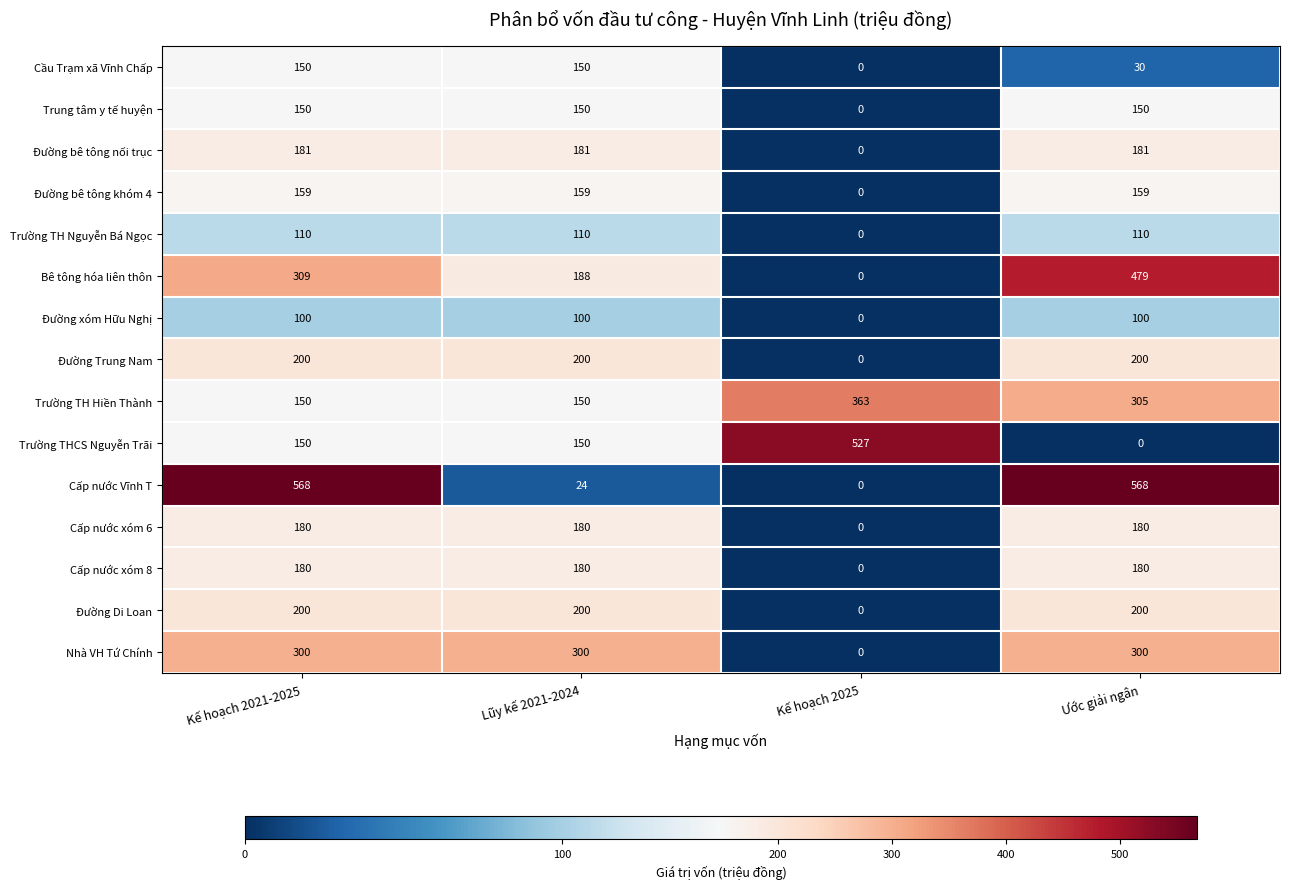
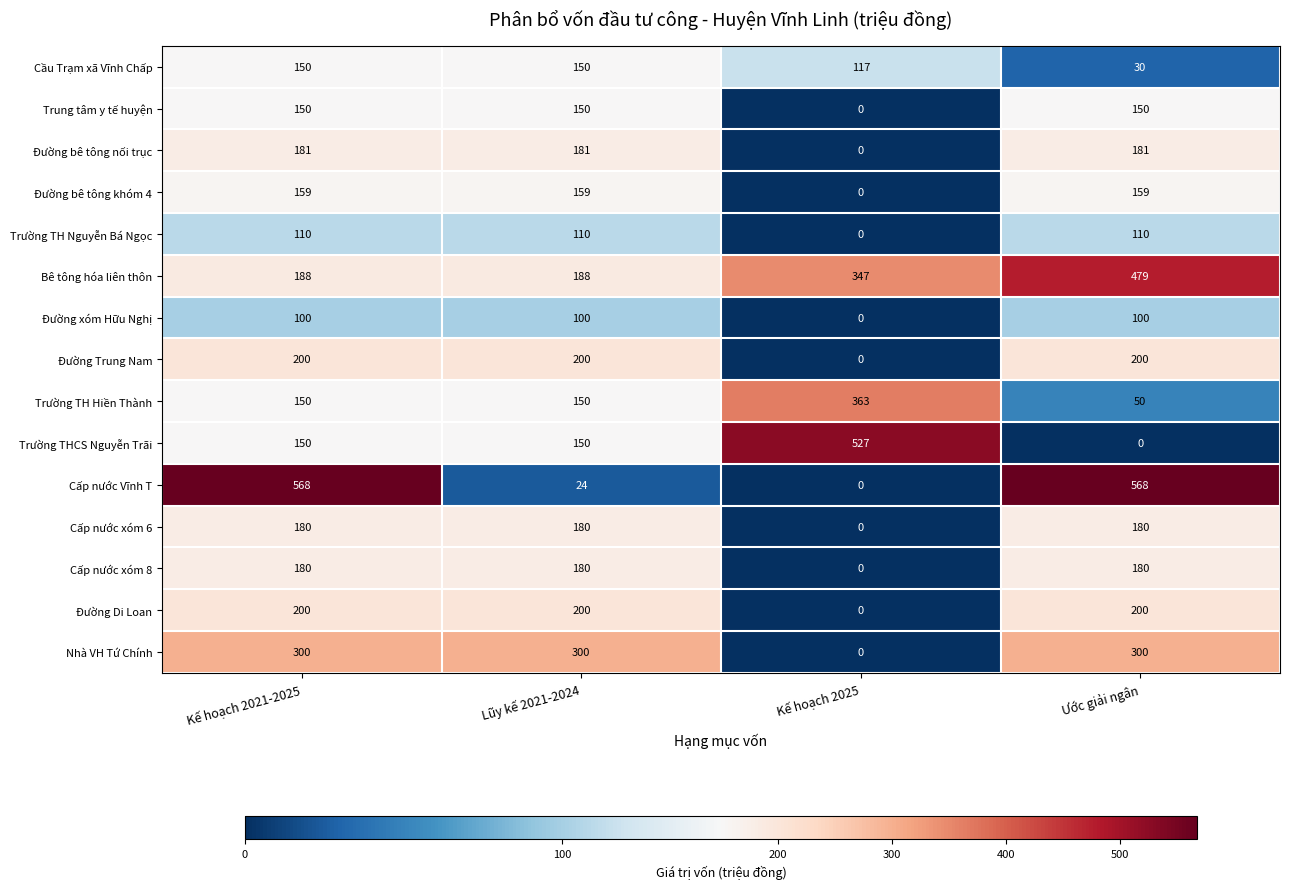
  {
    "Cầu Trạm xã Vĩnh Chấp": {
      "Kế hoạch 2021-2025": 150,
      "Lũy kế 2021-2024": 150,
-     "Kế hoạch 2025": 0,
+     "Kế hoạch 2025": 117,
      "Ước giải ngân": 30
    },
    "Trung tâm y tế huyện": {
      "Kế hoạch 2021-2025": 150,
      "Lũy kế 2021-2024": 150,
      "Kế hoạch 2025": 0,
      "Ước giải ngân": 150
    },
    "Đường bê tông nối trục": {
      "Kế hoạch 2021-2025": 181,
      "Lũy kế 2021-2024": 181,
      "Kế hoạch 2025": 0,
      "Ước giải ngân": 181
    },
    "Đường bê tông khóm 4": {
      "Kế hoạch 2021-2025": 159,
      "Lũy kế 2021-2024": 159,
      "Kế hoạch 2025": 0,
      "Ước giải ngân": 159
    },
    "Trường TH Nguyễn Bá Ngọc": {
      "Kế hoạch 2021-2025": 110,
      "Lũy kế 2021-2024": 110,
      "Kế hoạch 2025": 0,
      "Ước giải ngân": 110
    },
    "Bê tông hóa liên thôn": {
-     "Kế hoạch 2021-2025": 309,
+     "Kế hoạch 2021-2025": 188,
      "Lũy kế 2021-2024": 188,
-     "Kế hoạch 2025": 0,
+     "Kế hoạch 2025": 347,
      "Ước giải ngân": 479
    },
    "Đường xóm Hữu Nghị": {
      "Kế hoạch 2021-2025": 100,
      "Lũy kế 2021-2024": 100,
      "Kế hoạch 2025": 0,
      "Ước giải ngân": 100
    },
    "Đường Trung Nam": {
      "Kế hoạch 2021-2025": 200,
      "Lũy kế 2021-2024": 200,
      "Kế hoạch 2025": 0,
      "Ước giải ngân": 200
    },
    "Trường TH Hiền Thành": {
      "Kế hoạch 2021-2025": 150,
      "Lũy kế 2021-2024": 150,
      "Kế hoạch 2025": 363,
-     "Ước giải ngân": 305
+     "Ước giải ngân": 50
    },
    "Trường THCS Nguyễn Trãi": {
      "Kế hoạch 2021-2025": 150,
      "Lũy kế 2021-2024": 150,
      "Kế hoạch 2025": 527,
      "Ước giải ngân": 0
    },
    "Cấp nước Vĩnh T": {
      "Kế hoạch 2021-2025": 568,
      "Lũy kế 2021-2024": 24,
      "Kế hoạch 2025": 0,
      "Ước giải ngân": 568
    },
    "Cấp nước xóm 6": {
      "Kế hoạch 2021-2025": 180,
      "Lũy kế 2021-2024": 180,
      "Kế hoạch 2025": 0,
      "Ước giải ngân": 180
    },
    "Cấp nước xóm 8": {
      "Kế hoạch 2021-2025": 180,
      "Lũy kế 2021-2024": 180,
      "Kế hoạch 2025": 0,
      "Ước giải ngân": 180
    },
    "Đường Di Loan": {
      "Kế hoạch 2021-2025": 200,
      "Lũy kế 2021-2024": 200,
      "Kế hoạch 2025": 0,
      "Ước giải ngân": 200
    },
    "Nhà VH Tứ Chính": {
      "Kế hoạch 2021-2025": 300,
      "Lũy kế 2021-2024": 300,
      "Kế hoạch 2025": 0,
      "Ước giải ngân": 300
    }
  }
